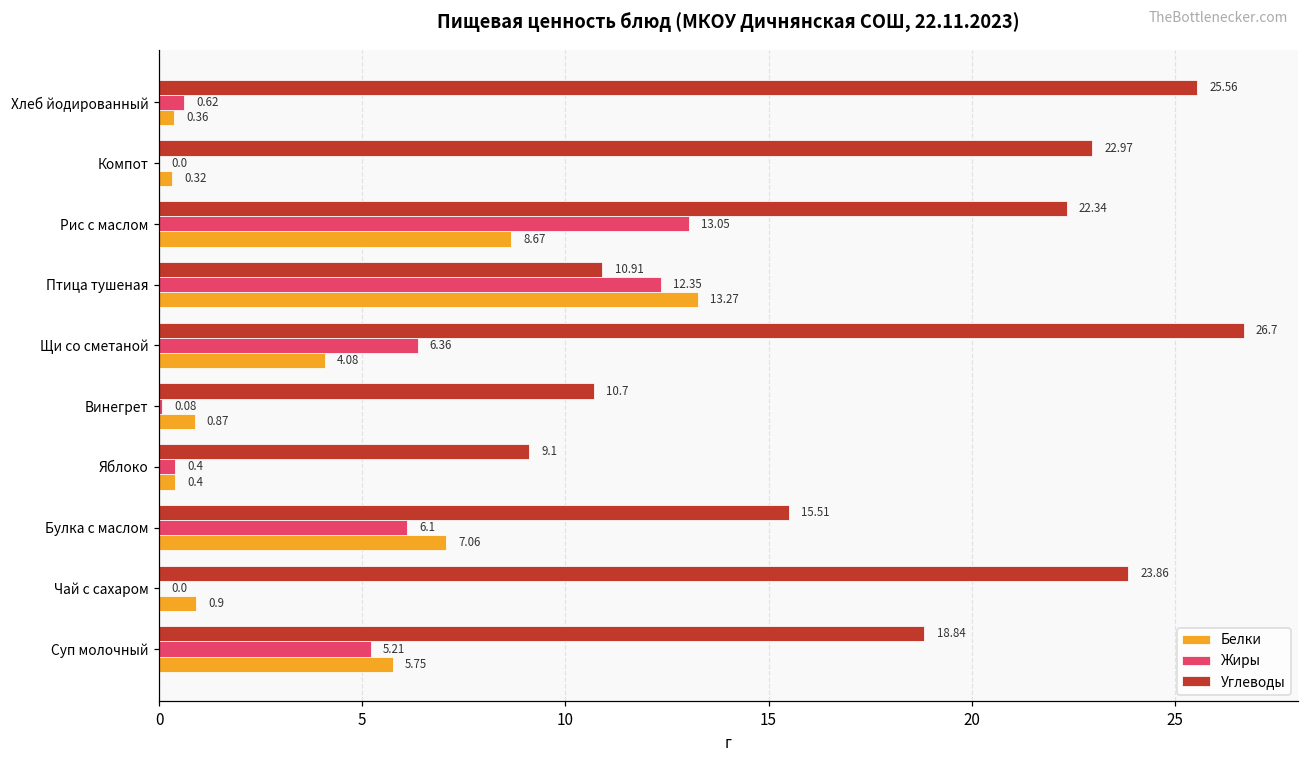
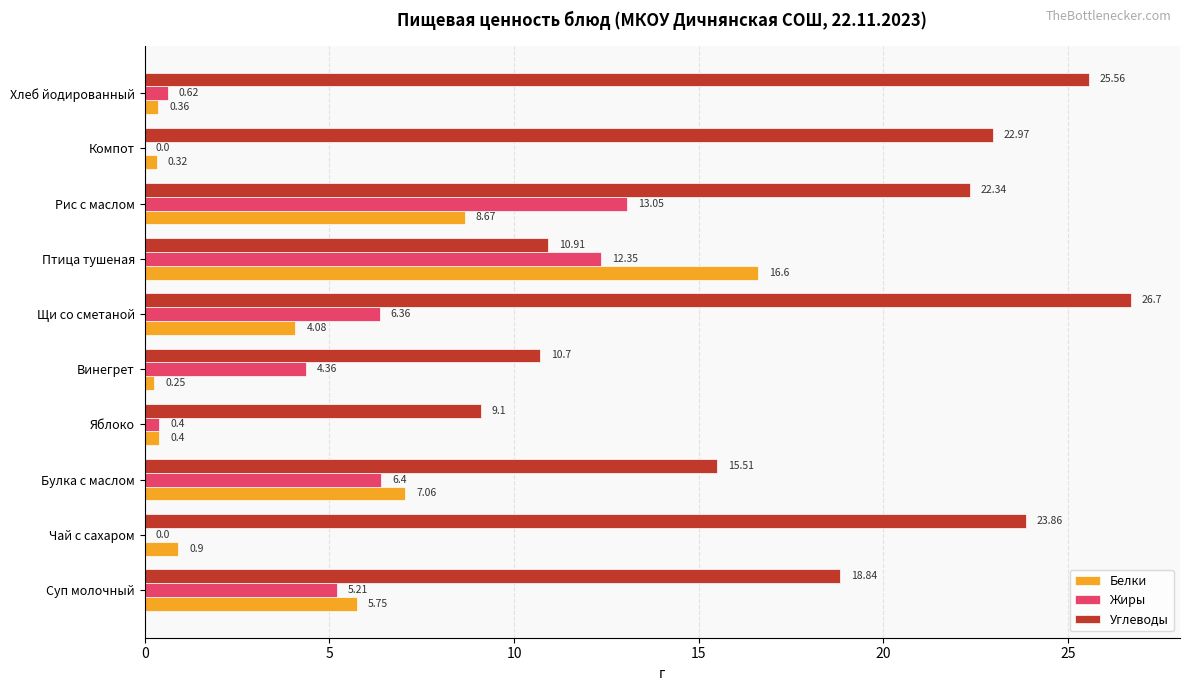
  {
    "Белки": {
      "Хлеб йодированный": 0.36,
      "Компот": 0.32,
      "Рис с маслом": 8.67,
-     "Птица тушеная": 13.27,
+     "Птица тушеная": 16.6,
      "Щи со сметаной": 4.08,
-     "Винегрет": 0.87,
+     "Винегрет": 0.25,
      "Яблоко": 0.4,
      "Булка с маслом": 7.06,
      "Чай с сахаром": 0.9,
      "Суп молочный": 5.75
    },
    "Жиры": {
      "Хлеб йодированный": 0.62,
      "Компот": 0.0,
      "Рис с маслом": 13.05,
      "Птица тушеная": 12.35,
      "Щи со сметаной": 6.36,
-     "Винегрет": 0.08,
+     "Винегрет": 4.36,
      "Яблоко": 0.4,
-     "Булка с маслом": 6.1,
+     "Булка с маслом": 6.4,
      "Чай с сахаром": 0.0,
      "Суп молочный": 5.21
    },
    "Углеводы": {
      "Хлеб йодированный": 25.56,
      "Компот": 22.97,
      "Рис с маслом": 22.34,
      "Птица тушеная": 10.91,
      "Щи со сметаной": 26.7,
      "Винегрет": 10.7,
      "Яблоко": 9.1,
      "Булка с маслом": 15.51,
      "Чай с сахаром": 23.86,
      "Суп молочный": 18.84
    }
  }
